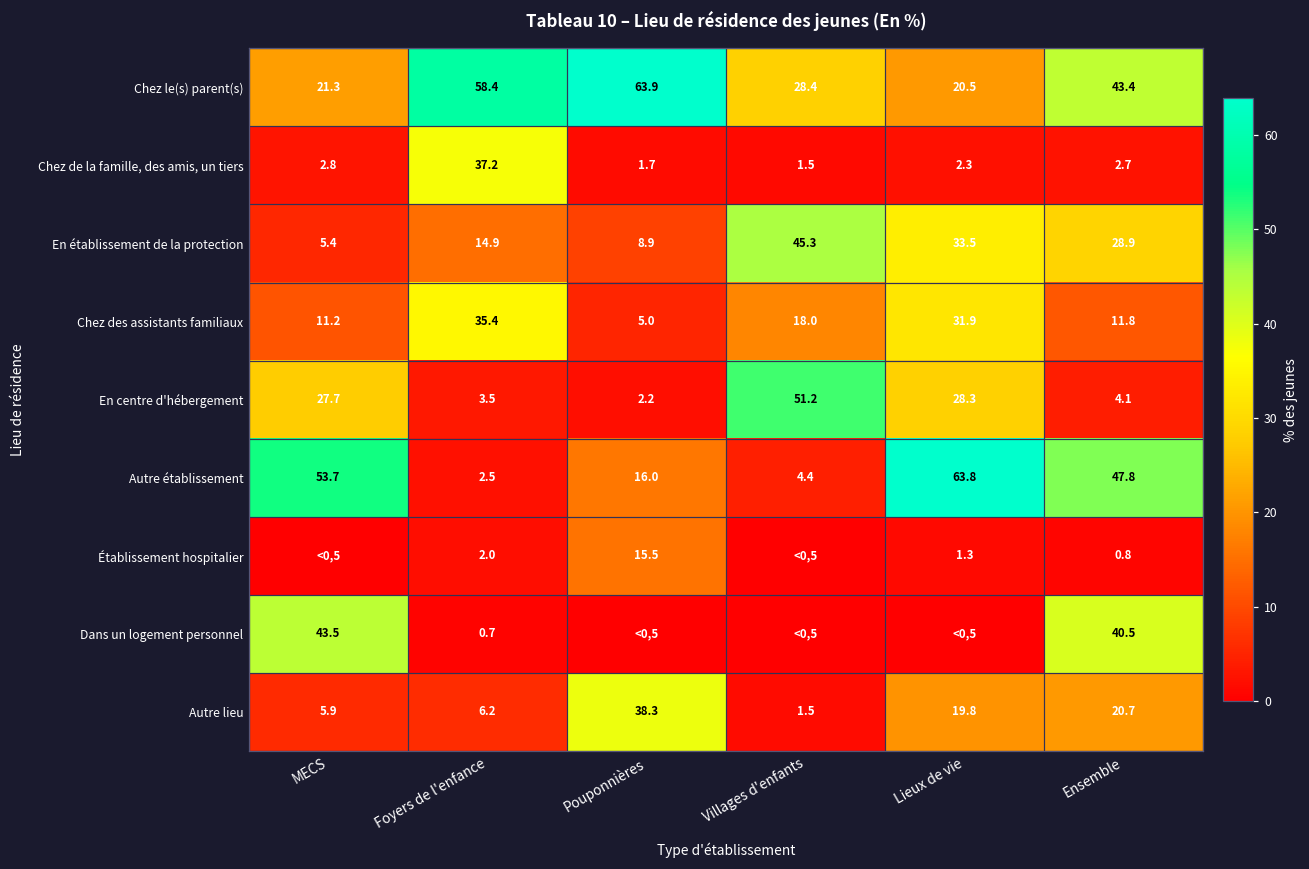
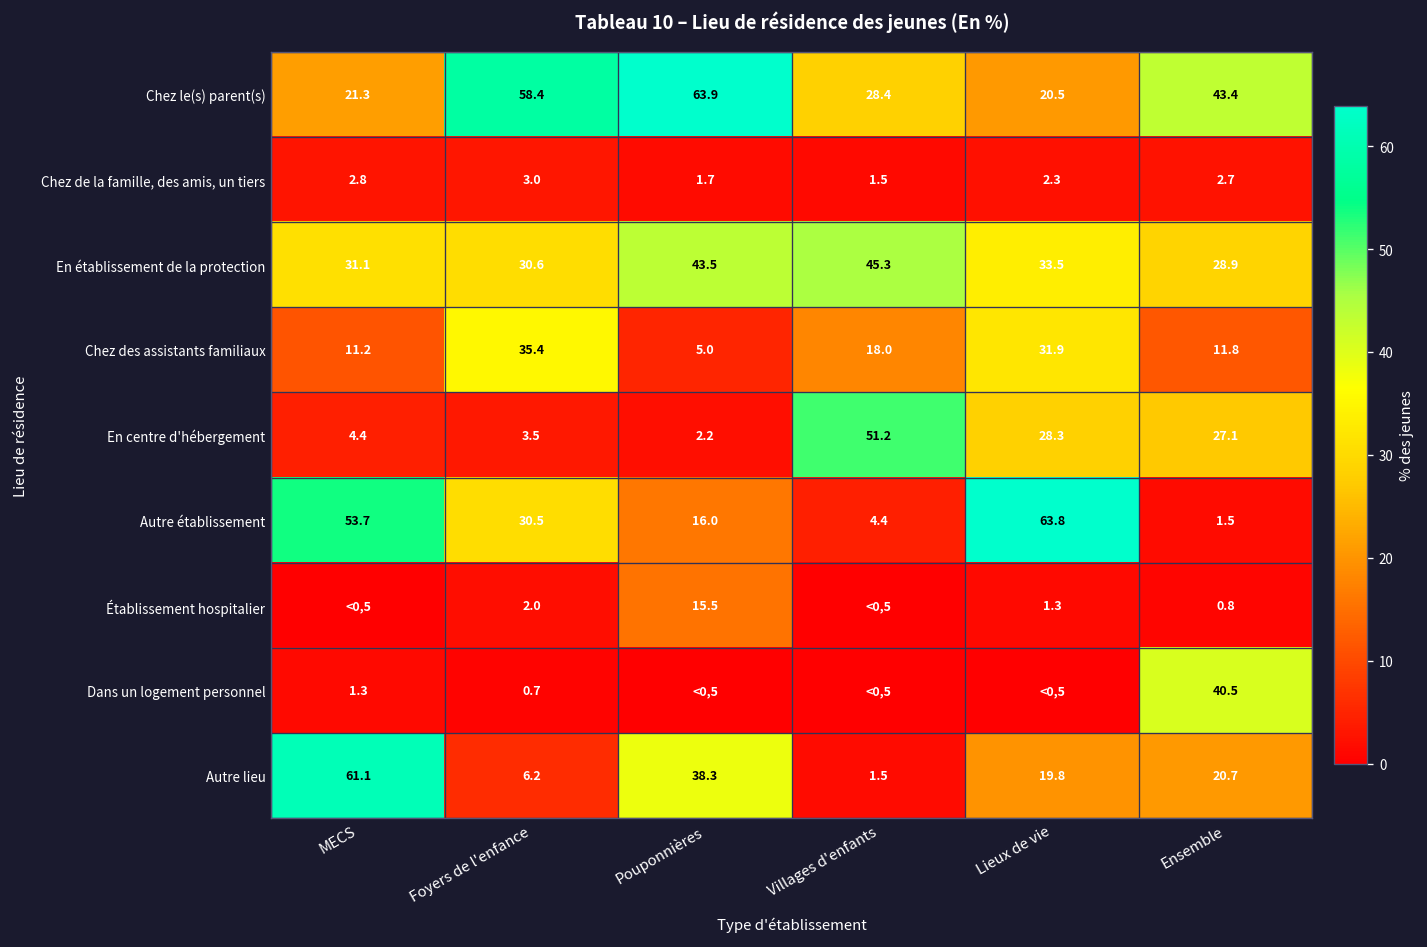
  {
    "Chez le(s) parent(s)": {
      "MECS": "21.3",
      "Foyers de l'enfance": "58.4",
      "Pouponnières": "63.9",
      "Villages d'enfants": "28.4",
      "Lieux de vie": "20.5",
      "Ensemble": "43.4"
    },
    "Chez de la famille, des amis, un tiers": {
      "MECS": "2.8",
-     "Foyers de l'enfance": "37.2",
+     "Foyers de l'enfance": "3.0",
      "Pouponnières": "1.7",
      "Villages d'enfants": "1.5",
      "Lieux de vie": "2.3",
      "Ensemble": "2.7"
    },
    "En établissement de la protection": {
-     "MECS": "5.4",
-     "Foyers de l'enfance": "14.9",
-     "Pouponnières": "8.9",
+     "MECS": "31.1",
+     "Foyers de l'enfance": "30.6",
+     "Pouponnières": "43.5",
      "Villages d'enfants": "45.3",
      "Lieux de vie": "33.5",
      "Ensemble": "28.9"
    },
    "Chez des assistants familiaux": {
      "MECS": "11.2",
      "Foyers de l'enfance": "35.4",
      "Pouponnières": "5.0",
      "Villages d'enfants": "18.0",
      "Lieux de vie": "31.9",
      "Ensemble": "11.8"
    },
    "En centre d'hébergement": {
-     "MECS": "27.7",
+     "MECS": "4.4",
      "Foyers de l'enfance": "3.5",
      "Pouponnières": "2.2",
      "Villages d'enfants": "51.2",
      "Lieux de vie": "28.3",
-     "Ensemble": "4.1"
+     "Ensemble": "27.1"
    },
    "Autre établissement": {
      "MECS": "53.7",
-     "Foyers de l'enfance": "2.5",
+     "Foyers de l'enfance": "30.5",
      "Pouponnières": "16.0",
      "Villages d'enfants": "4.4",
      "Lieux de vie": "63.8",
-     "Ensemble": "47.8"
+     "Ensemble": "1.5"
    },
    "Établissement hospitalier": {
      "MECS": "0,5",
      "Foyers de l'enfance": "2.0",
      "Pouponnières": "15.5",
      "Villages d'enfants": "0,5",
      "Lieux de vie": "1.3",
      "Ensemble": "0.8"
    },
    "Dans un logement personnel": {
-     "MECS": "43.5",
+     "MECS": "1.3",
      "Foyers de l'enfance": "0.7",
      "Pouponnières": "0,5",
      "Villages d'enfants": "0,5",
      "Lieux de vie": "0,5",
      "Ensemble": "40.5"
    },
    "Autre lieu": {
-     "MECS": "5.9",
+     "MECS": "61.1",
      "Foyers de l'enfance": "6.2",
      "Pouponnières": "38.3",
      "Villages d'enfants": "1.5",
      "Lieux de vie": "19.8",
      "Ensemble": "20.7"
    }
  }
